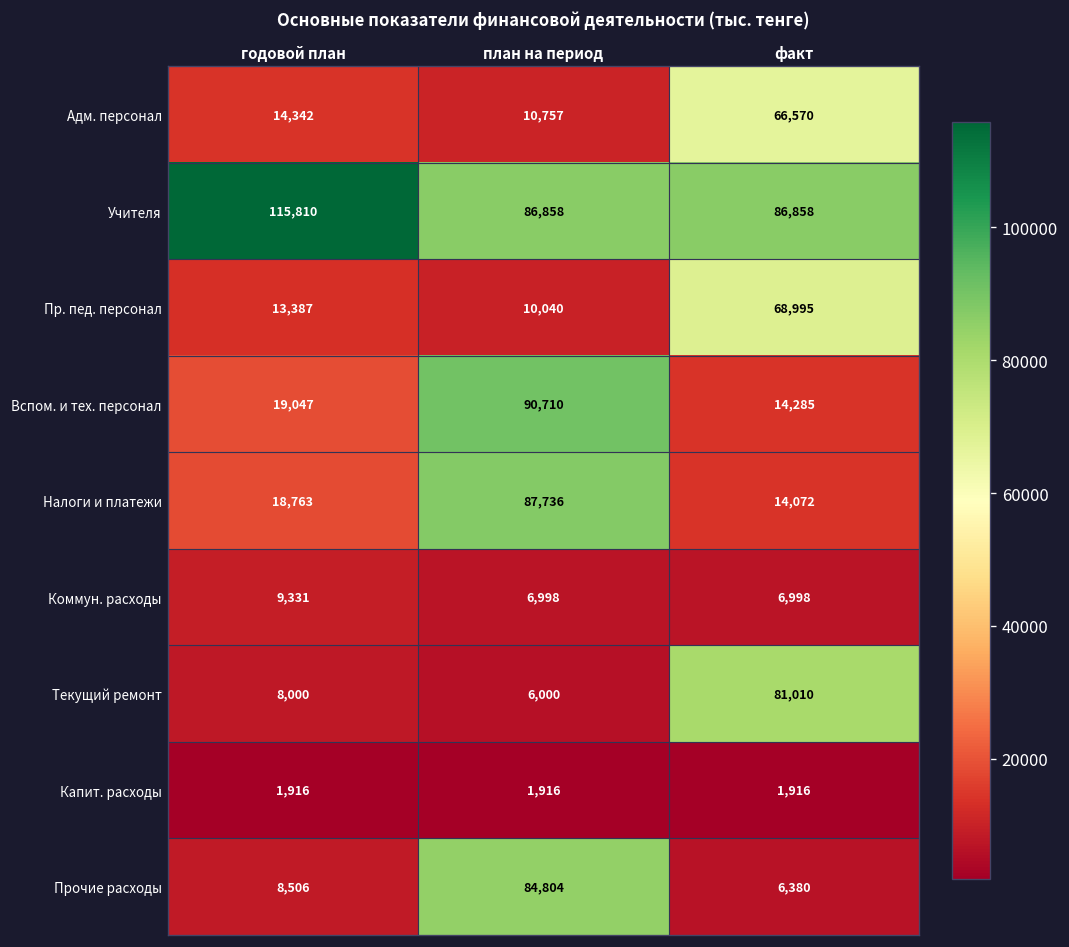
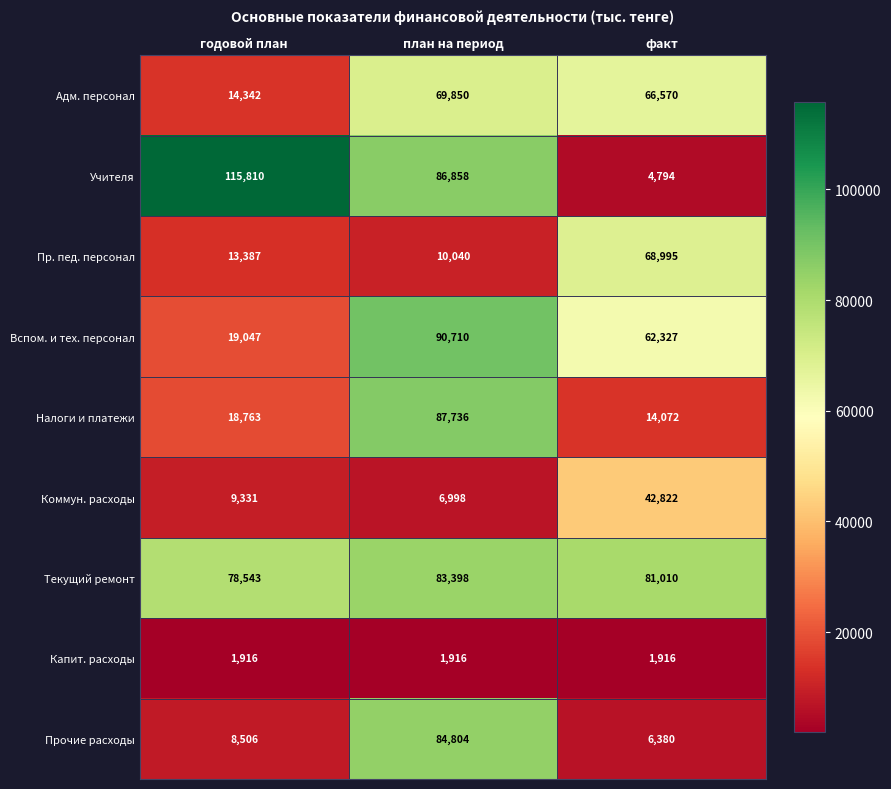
  {
    "Адм. персонал": {
      "годовой план": "14,342",
-     "план на период": "10,757",
+     "план на период": "69,850",
      "факт": "66,570"
    },
    "Учителя": {
      "годовой план": "115,810",
      "план на период": "86,858",
-     "факт": "86,858"
+     "факт": "4,794"
    },
    "Пр. пед. персонал": {
      "годовой план": "13,387",
      "план на период": "10,040",
      "факт": "68,995"
    },
    "Вспом. и тех. персонал": {
      "годовой план": "19,047",
      "план на период": "90,710",
-     "факт": "14,285"
+     "факт": "62,327"
    },
    "Налоги и платежи": {
      "годовой план": "18,763",
      "план на период": "87,736",
      "факт": "14,072"
    },
    "Коммун. расходы": {
      "годовой план": "9,331",
      "план на период": "6,998",
-     "факт": "6,998"
+     "факт": "42,822"
    },
    "Текущий ремонт": {
-     "годовой план": "8,000",
-     "план на период": "6,000",
+     "годовой план": "78,543",
+     "план на период": "83,398",
      "факт": "81,010"
    },
    "Капит. расходы": {
      "годовой план": "1,916",
      "план на период": "1,916",
      "факт": "1,916"
    },
    "Прочие расходы": {
      "годовой план": "8,506",
      "план на период": "84,804",
      "факт": "6,380"
    }
  }
